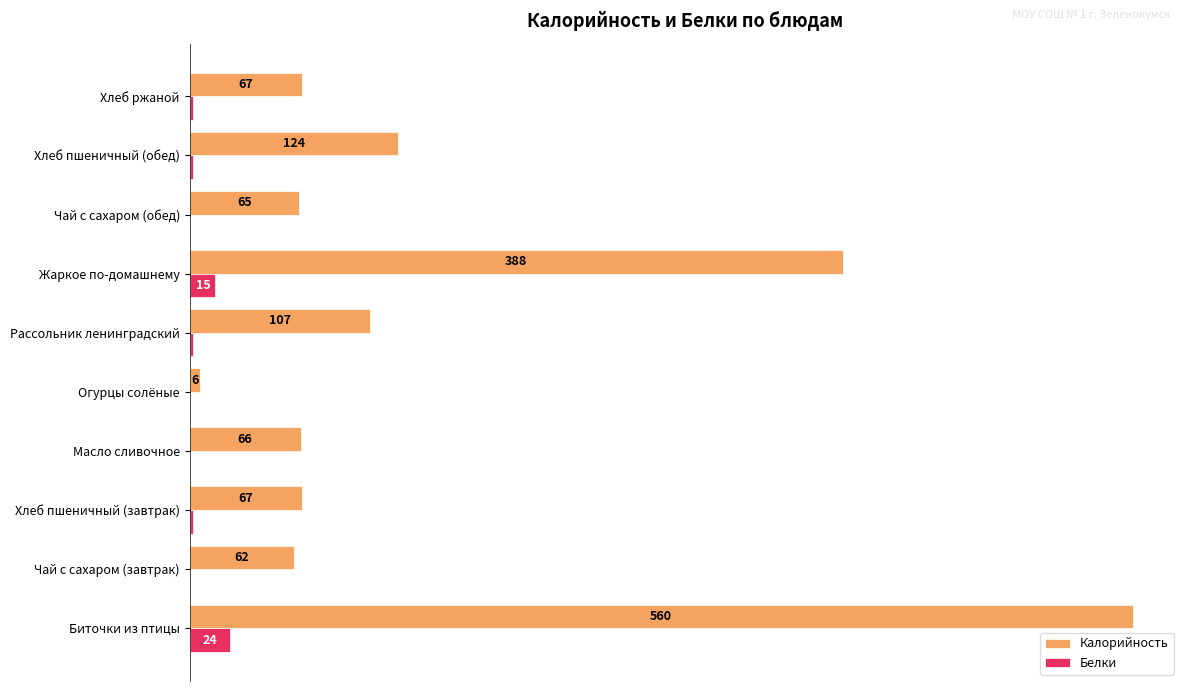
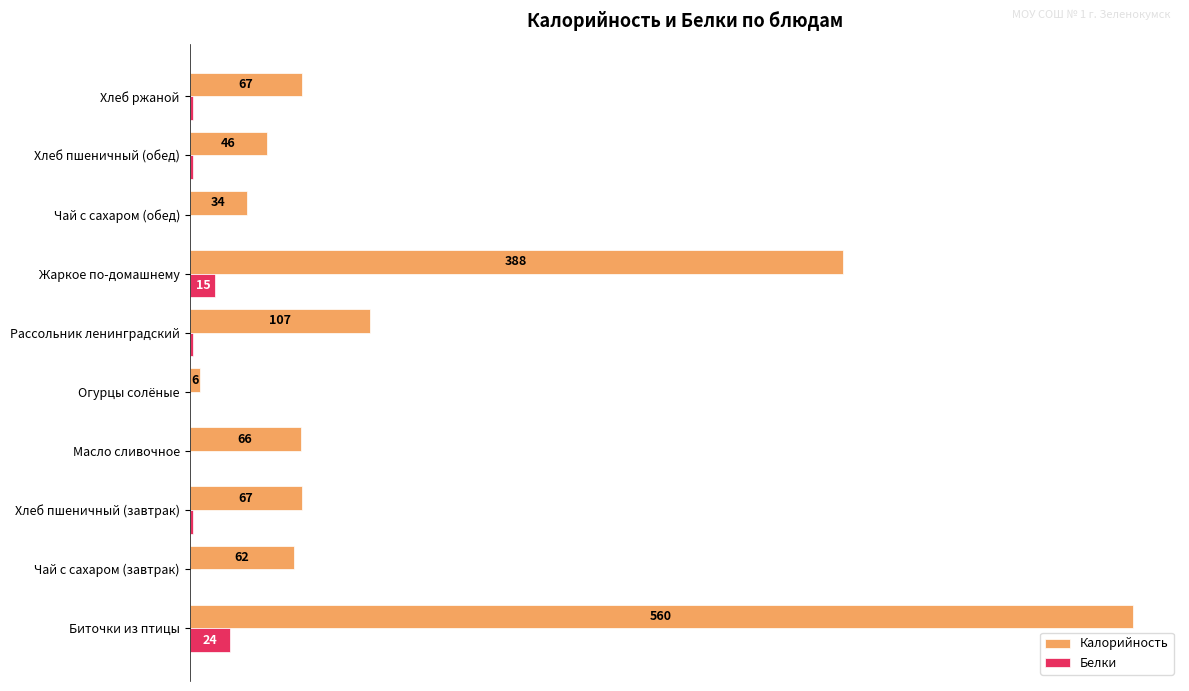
  {
    "Калорийность": {
      "Хлеб ржаной": 67,
-     "Хлеб пшеничный (обед)": 124,
-     "Чай с сахаром (обед)": 65,
+     "Хлеб пшеничный (обед)": 46,
+     "Чай с сахаром (обед)": 34,
      "Жаркое по-домашнему": 388,
      "Рассольник ленинградский": 107,
      "Огурцы солёные": 6,
      "Масло сливочное": 66,
      "Хлеб пшеничный (завтрак)": 67,
      "Чай с сахаром (завтрак)": 62,
      "Биточки из птицы": 560
    },
    "Белки": {
      "Жаркое по-домашнему": 15,
      "Биточки из птицы": 24
    }
  }
